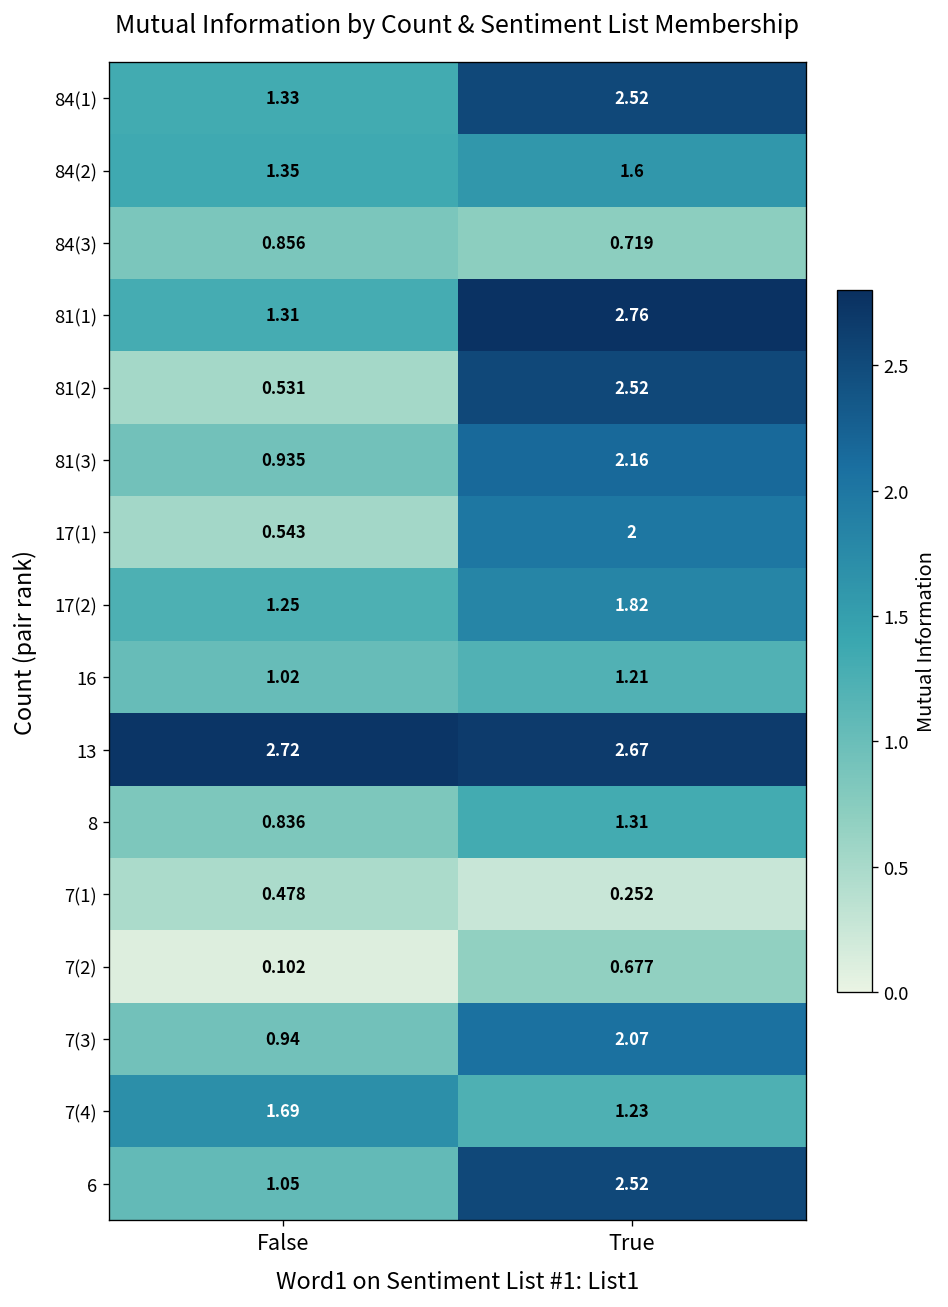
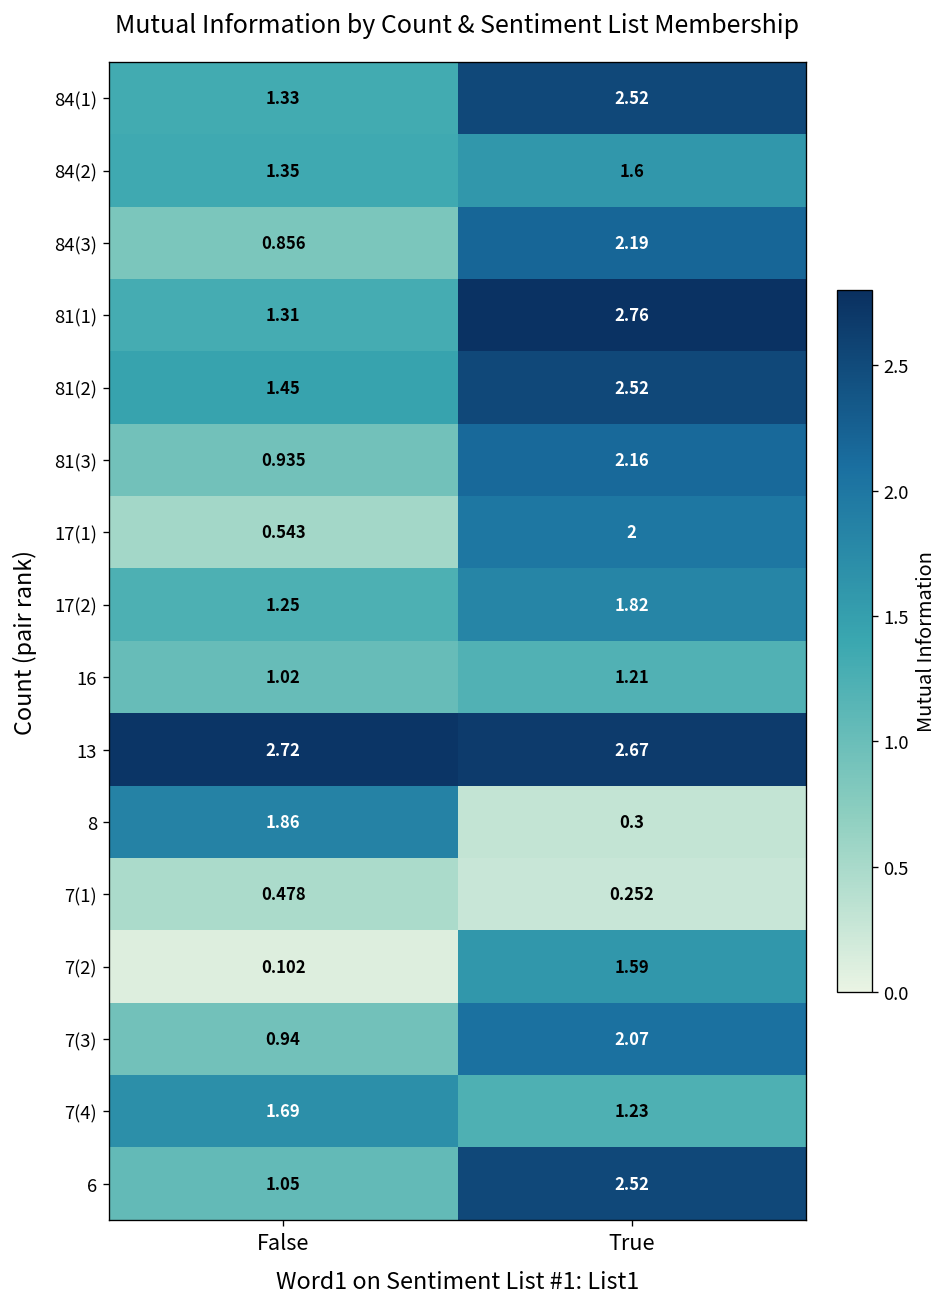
  {
    "84(1)": {
      "False": 1.33,
      "True": 2.52
    },
    "84(2)": {
      "False": 1.35,
      "True": 1.6
    },
    "84(3)": {
      "False": 0.856,
-     "True": 0.719
+     "True": 2.19
    },
    "81(1)": {
      "False": 1.31,
      "True": 2.76
    },
    "81(2)": {
-     "False": 0.531,
+     "False": 1.45,
      "True": 2.52
    },
    "81(3)": {
      "False": 0.935,
      "True": 2.16
    },
    "17(1)": {
      "False": 0.543,
      "True": 2
    },
    "17(2)": {
      "False": 1.25,
      "True": 1.82
    },
    "16": {
      "False": 1.02,
      "True": 1.21
    },
    "13": {
      "False": 2.72,
      "True": 2.67
    },
    "8": {
-     "False": 0.836,
-     "True": 1.31
+     "False": 1.86,
+     "True": 0.3
    },
    "7(1)": {
      "False": 0.478,
      "True": 0.252
    },
    "7(2)": {
      "False": 0.102,
-     "True": 0.677
+     "True": 1.59
    },
    "7(3)": {
      "False": 0.94,
      "True": 2.07
    },
    "7(4)": {
      "False": 1.69,
      "True": 1.23
    },
    "6": {
      "False": 1.05,
      "True": 2.52
    }
  }
